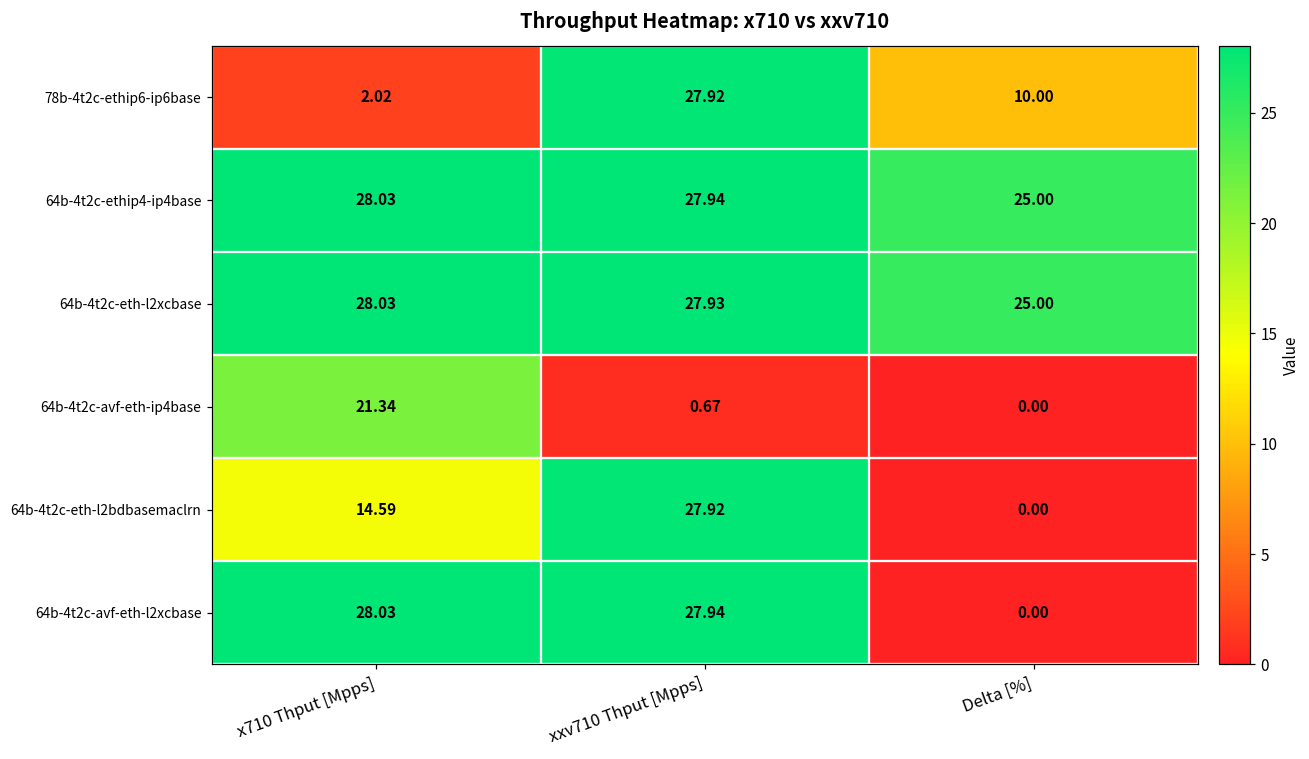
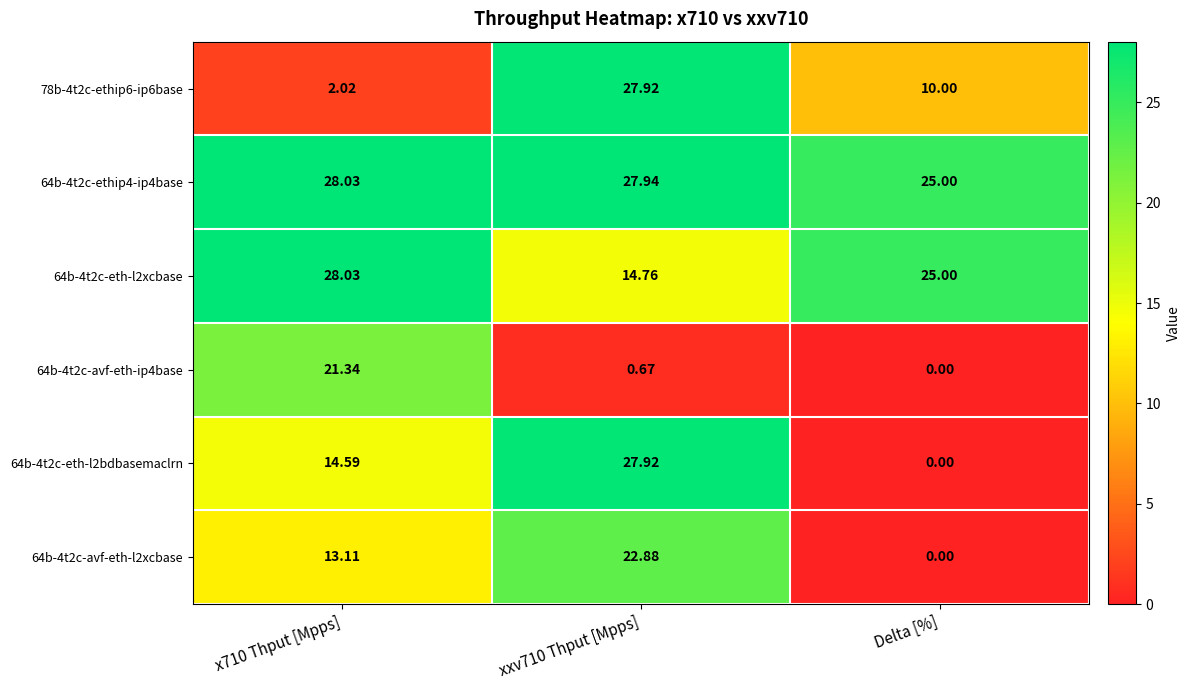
  {
    "78b-4t2c-ethip6-ip6base": {
      "x710 Thput [Mpps]": 2.02,
      "xxv710 Thput [Mpps]": 27.92,
      "Delta [%]": 10.00
    },
    "64b-4t2c-ethip4-ip4base": {
      "x710 Thput [Mpps]": 28.03,
      "xxv710 Thput [Mpps]": 27.94,
      "Delta [%]": 25.00
    },
    "64b-4t2c-eth-l2xcbase": {
      "x710 Thput [Mpps]": 28.03,
-     "xxv710 Thput [Mpps]": 27.93,
+     "xxv710 Thput [Mpps]": 14.76,
      "Delta [%]": 25.00
    },
    "64b-4t2c-avf-eth-ip4base": {
      "x710 Thput [Mpps]": 21.34,
      "xxv710 Thput [Mpps]": 0.67,
      "Delta [%]": 0.00
    },
    "64b-4t2c-eth-l2bdbasemaclrn": {
      "x710 Thput [Mpps]": 14.59,
      "xxv710 Thput [Mpps]": 27.92,
      "Delta [%]": 0.00
    },
    "64b-4t2c-avf-eth-l2xcbase": {
-     "x710 Thput [Mpps]": 28.03,
-     "xxv710 Thput [Mpps]": 27.94,
+     "x710 Thput [Mpps]": 13.11,
+     "xxv710 Thput [Mpps]": 22.88,
      "Delta [%]": 0.00
    }
  }
